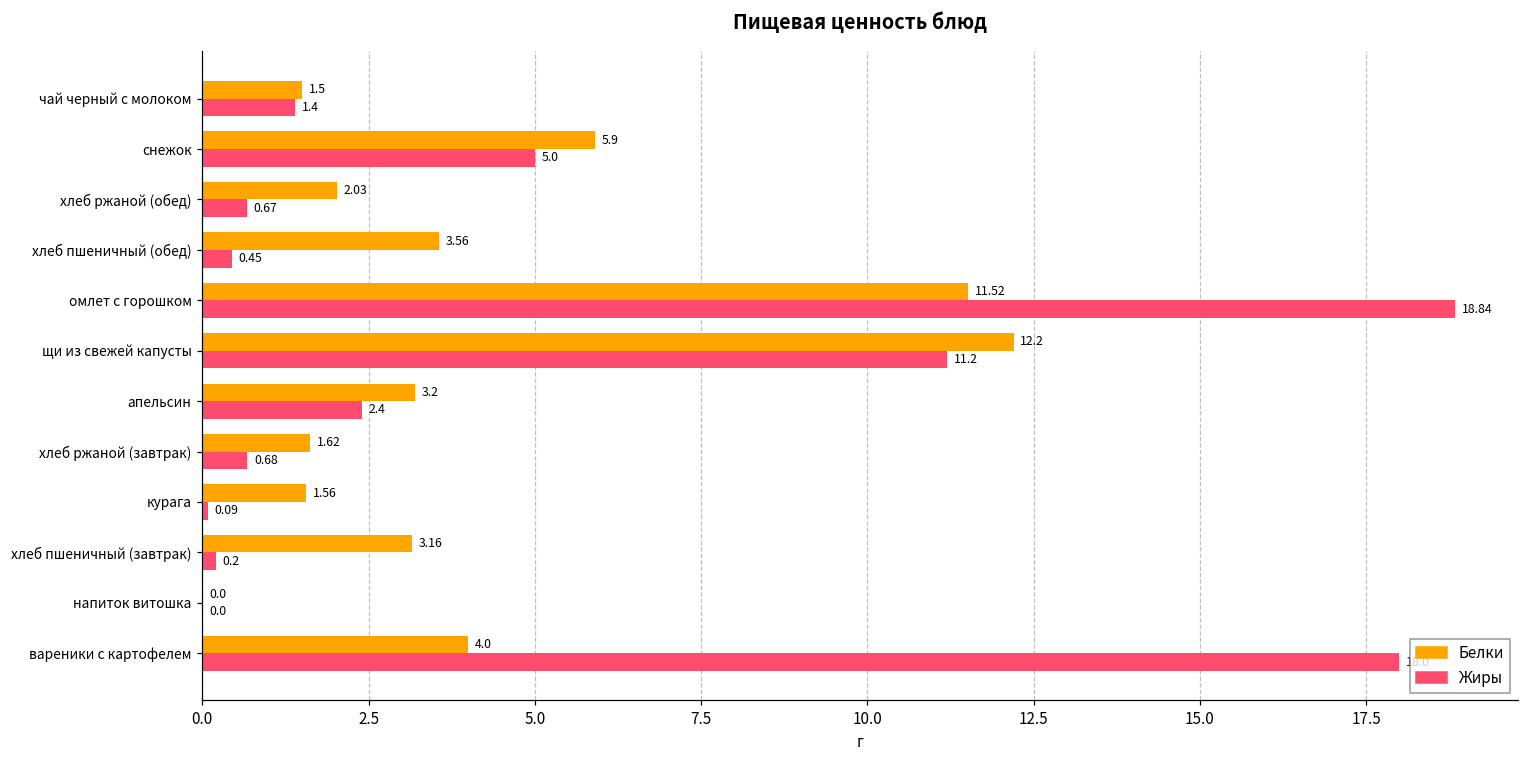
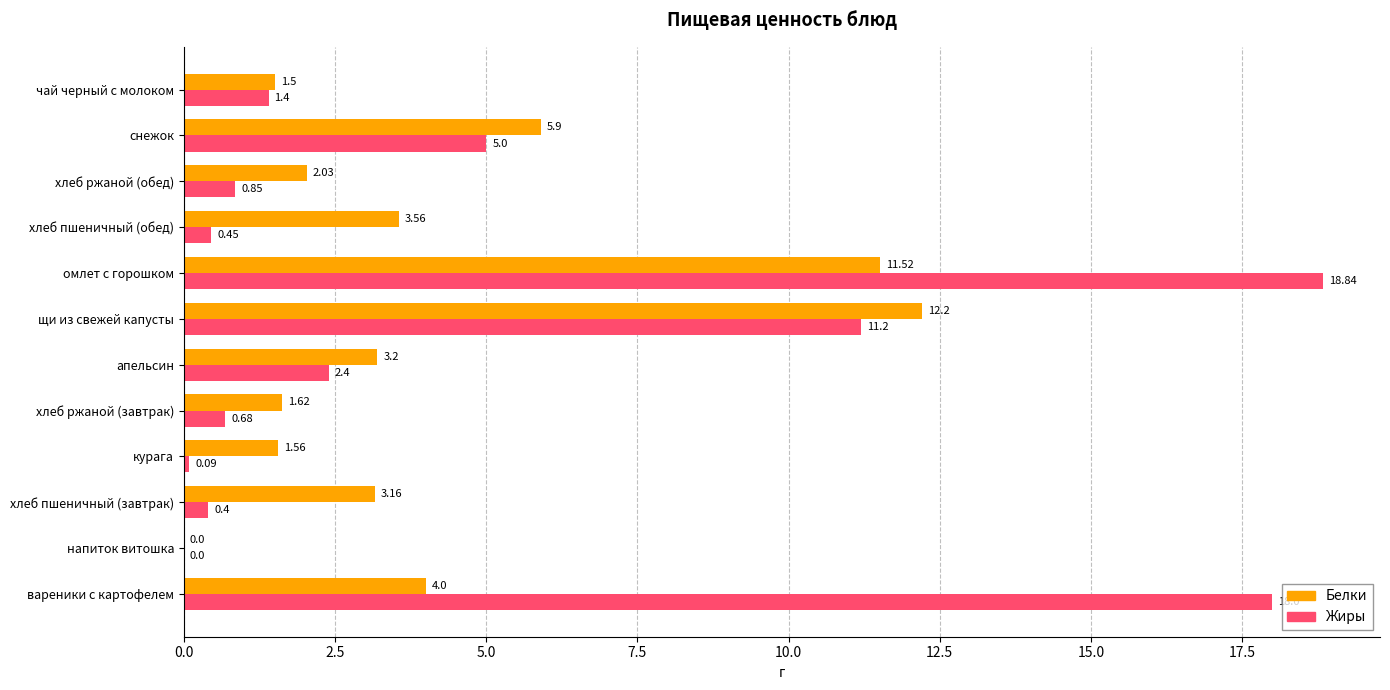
  {
    "Белки": {
      "чай черный с молоком": 1.5,
      "снежок": 5.9,
      "хлеб ржаной (обед)": 2.03,
      "хлеб пшеничный (обед)": 3.56,
      "омлет с горошком": 11.52,
      "щи из свежей капусты": 12.2,
      "апельсин": 3.2,
      "хлеб ржаной (завтрак)": 1.62,
      "курага": 1.56,
      "хлеб пшеничный (завтрак)": 3.16,
      "напиток витошка": 0.0,
      "вареники с картофелем": 4.0
    },
    "Жиры": {
      "чай черный с молоком": 1.4,
      "снежок": 5.0,
-     "хлеб ржаной (обед)": 0.67,
+     "хлеб ржаной (обед)": 0.85,
      "хлеб пшеничный (обед)": 0.45,
      "омлет с горошком": 18.84,
      "щи из свежей капусты": 11.2,
      "апельсин": 2.4,
      "хлеб ржаной (завтрак)": 0.68,
      "курага": 0.09,
-     "хлеб пшеничный (завтрак)": 0.2,
+     "хлеб пшеничный (завтрак)": 0.4,
      "напиток витошка": 0.0
    }
  }
